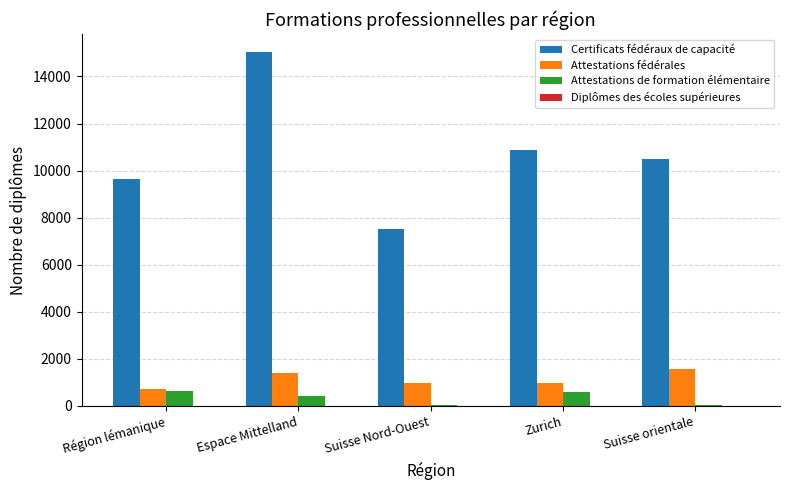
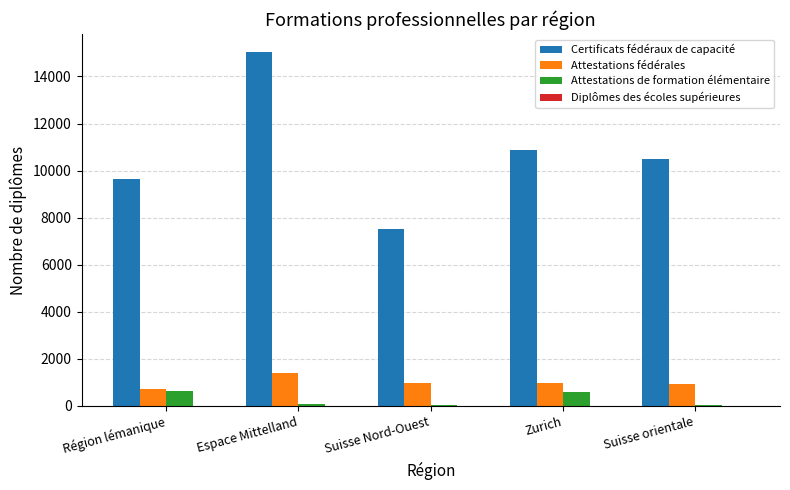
  {
    "Certificats fédéraux de capacité": {
      "Région lémanique": 9700,
      "Espace Mittelland": 15100,
      "Suisse Nord-Ouest": 7500,
      "Zurich": 10900,
      "Suisse orientale": 10500
    },
    "Attestations fédérales": {
      "Région lémanique": 700,
      "Espace Mittelland": 1400,
      "Suisse Nord-Ouest": 1000,
      "Zurich": 1000,
-     "Suisse orientale": 1600
+     "Suisse orientale": 900
    },
    "Attestations de formation élémentaire": {
      "Région lémanique": 700,
-     "Espace Mittelland": 400,
+     "Espace Mittelland": 100,
      "Zurich": 600
    },
    "Diplômes des écoles supérieures": {
      "Région lémanique": 0,
      "Suisse Nord-Ouest": 0,
      "Zurich": 0,
      "Suisse orientale": 0
    }
  }
